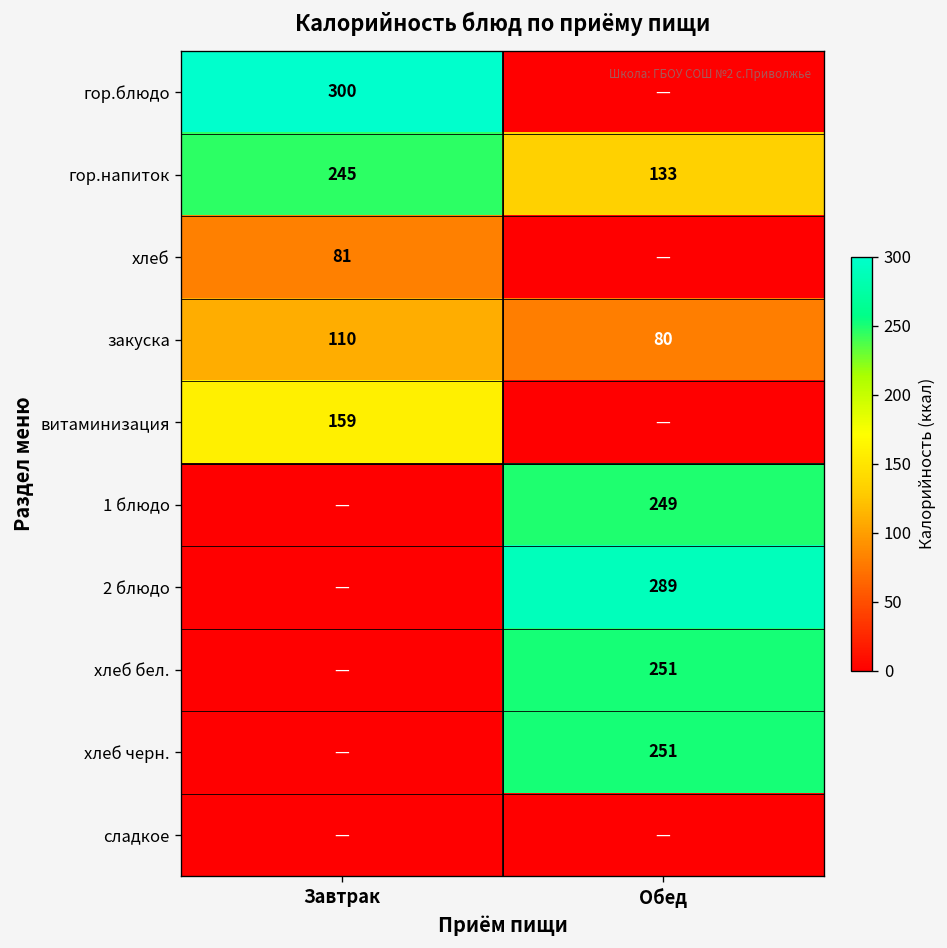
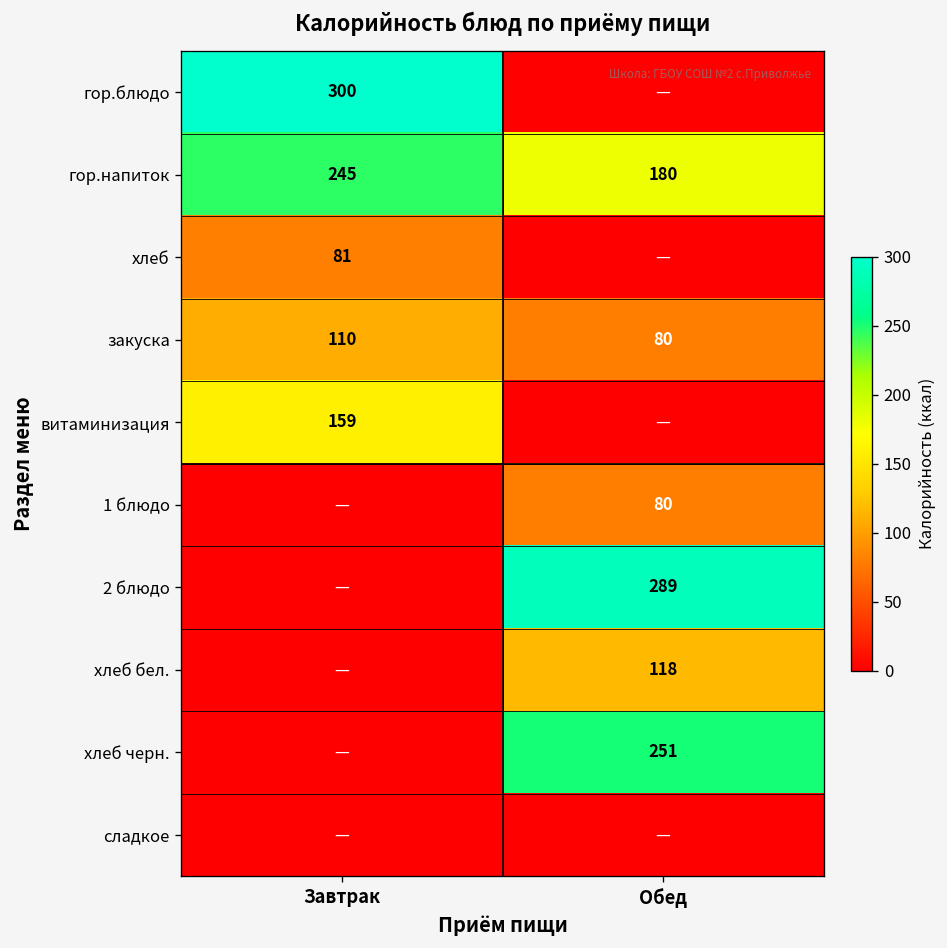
  {
    "гор.блюдо": {
      "Завтрак": 300
    },
    "гор.напиток": {
      "Завтрак": 245,
-     "Обед": 133
+     "Обед": 180
    },
    "хлеб": {
      "Завтрак": 81
    },
    "закуска": {
      "Завтрак": 110,
      "Обед": 80
    },
    "витаминизация": {
      "Завтрак": 159
    },
    "1 блюдо": {
-     "Обед": 249
+     "Обед": 80
    },
    "2 блюдо": {
      "Обед": 289
    },
    "хлеб бел.": {
-     "Обед": 251
+     "Обед": 118
    },
    "хлеб черн.": {
      "Обед": 251
    }
  }
